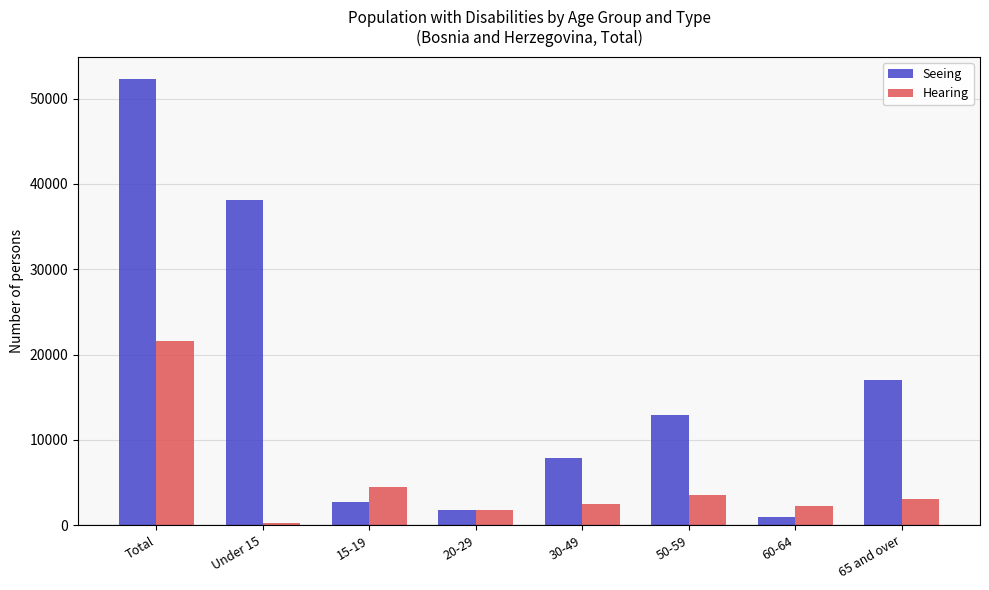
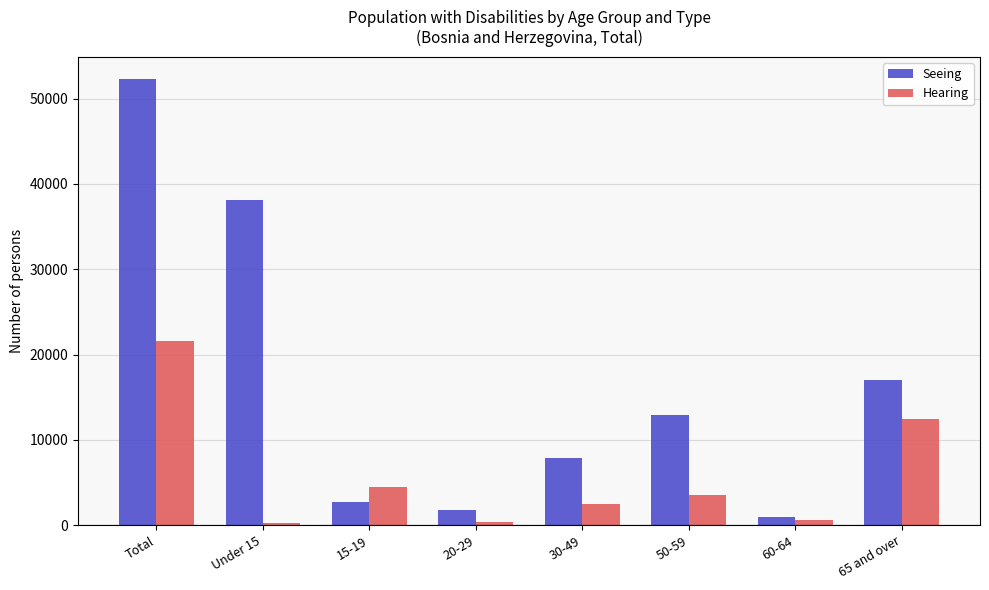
  {
    "Seeing": {
      "Total": 52000,
      "Under 15": 38000,
      "15-19": 3000,
      "20-29": 2000,
      "30-49": 8000,
      "50-59": 13000,
      "60-64": 1000,
      "65 and over": 17000
    },
    "Hearing": {
      "Total": 22000,
      "15-19": 4000,
-     "20-29": 2000,
+     "20-29": 0,
      "30-49": 2000,
      "50-59": 3000,
-     "60-64": 2000,
-     "65 and over": 3000
+     "60-64": 1000,
+     "65 and over": 13000
    }
  }
